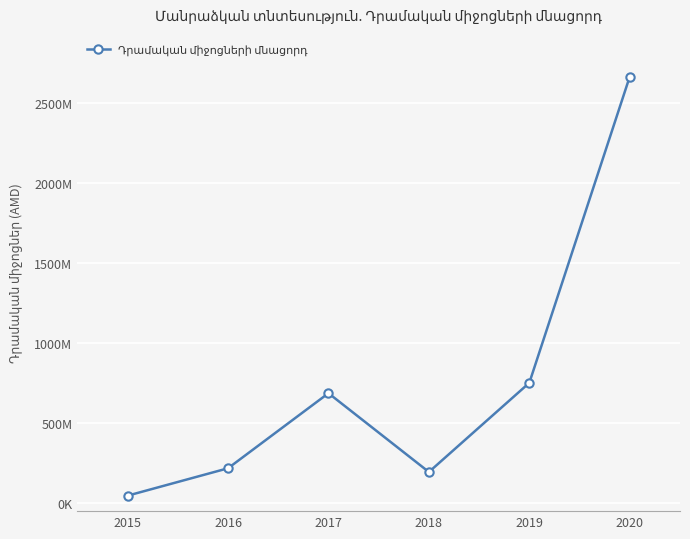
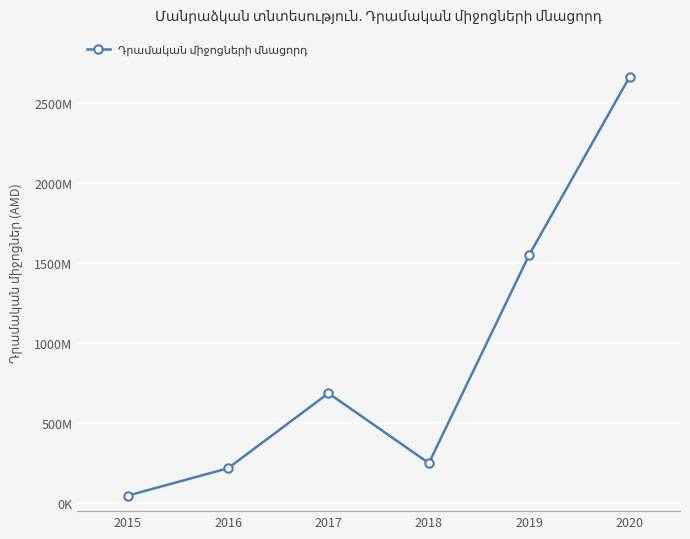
  {
    "2015": 50000000,
    "2016": 220000000,
    "2017": 690000000,
-   "2018": 190000000,
-   "2019": 750000000,
+   "2018": 250000000,
+   "2019": 1550000000,
    "2020": 2670000000
  }
